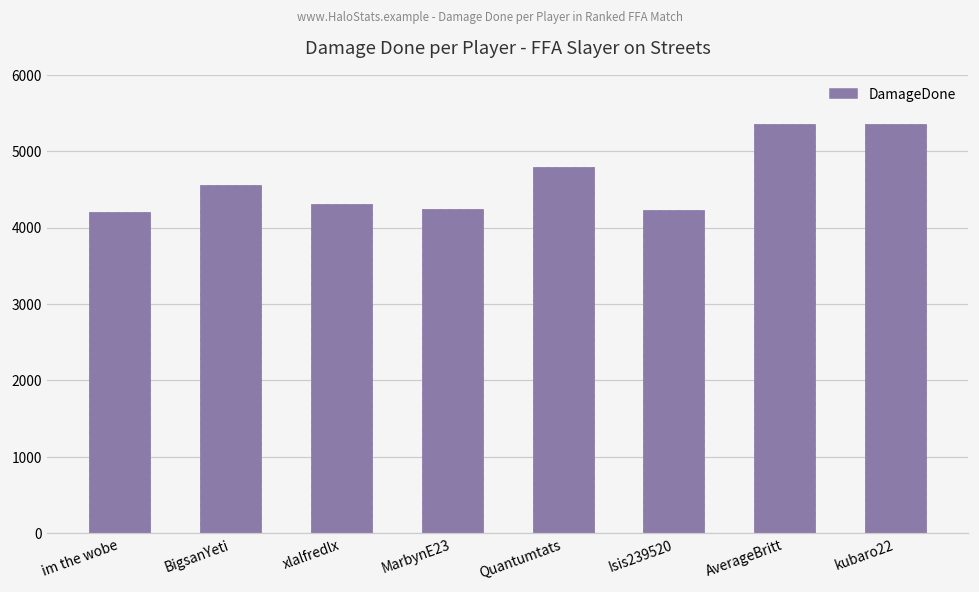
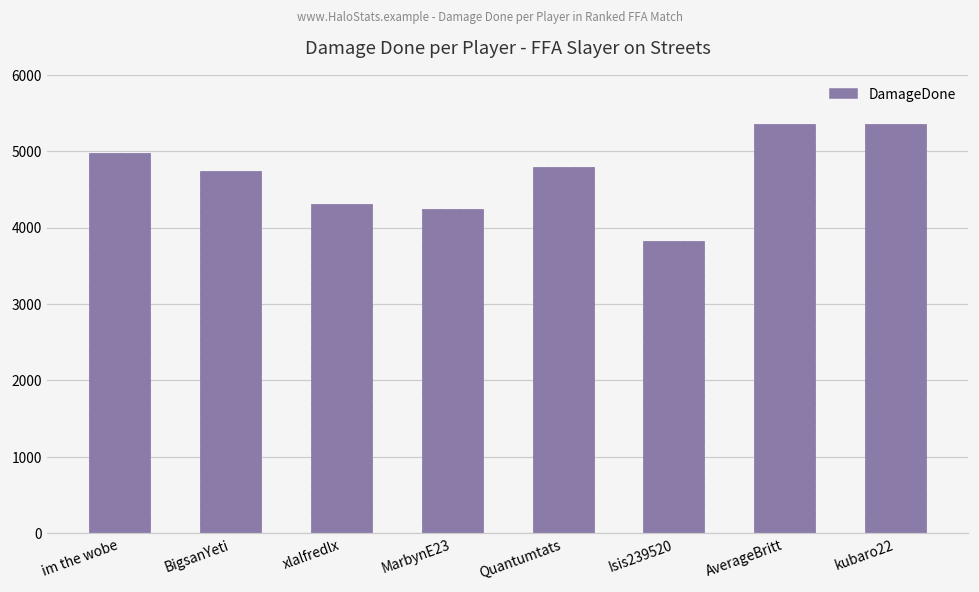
  {
-   "im the wobe": 4200,
-   "BigsanYeti": 4600,
+   "im the wobe": 5000,
+   "BigsanYeti": 4700,
    "xlalfredlx": 4300,
    "MarbynE23": 4200,
    "Quantumtats": 4800,
-   "Isis239520": 4200,
+   "Isis239520": 3800,
    "AverageBritt": 5400,
    "kubaro22": 5400
  }
